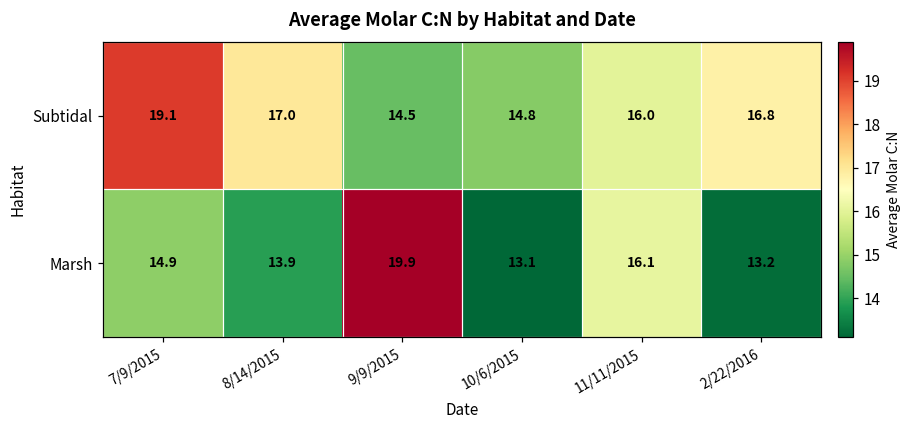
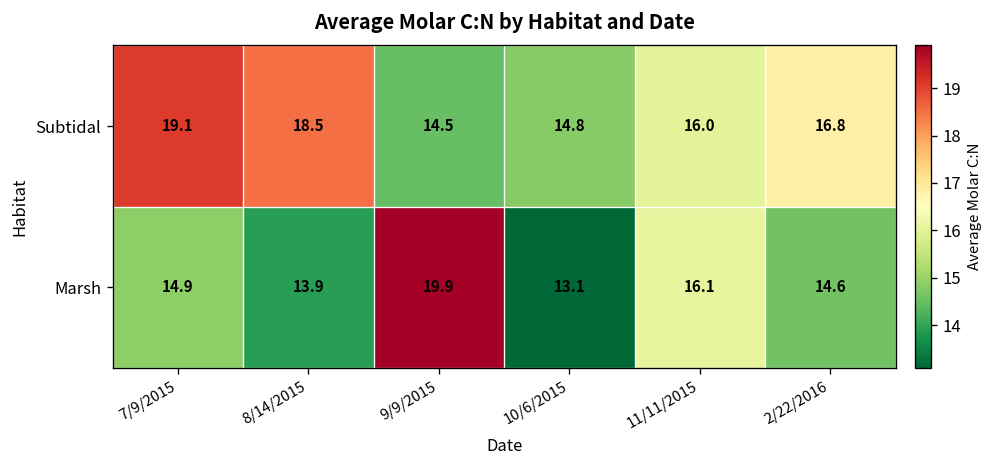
  {
    "Subtidal": {
      "7/9/2015": 19.1,
-     "8/14/2015": 17.0,
+     "8/14/2015": 18.5,
      "9/9/2015": 14.5,
      "10/6/2015": 14.8,
      "11/11/2015": 16.0,
      "2/22/2016": 16.8
    },
    "Marsh": {
      "7/9/2015": 14.9,
      "8/14/2015": 13.9,
      "9/9/2015": 19.9,
      "10/6/2015": 13.1,
      "11/11/2015": 16.1,
-     "2/22/2016": 13.2
+     "2/22/2016": 14.6
    }
  }
